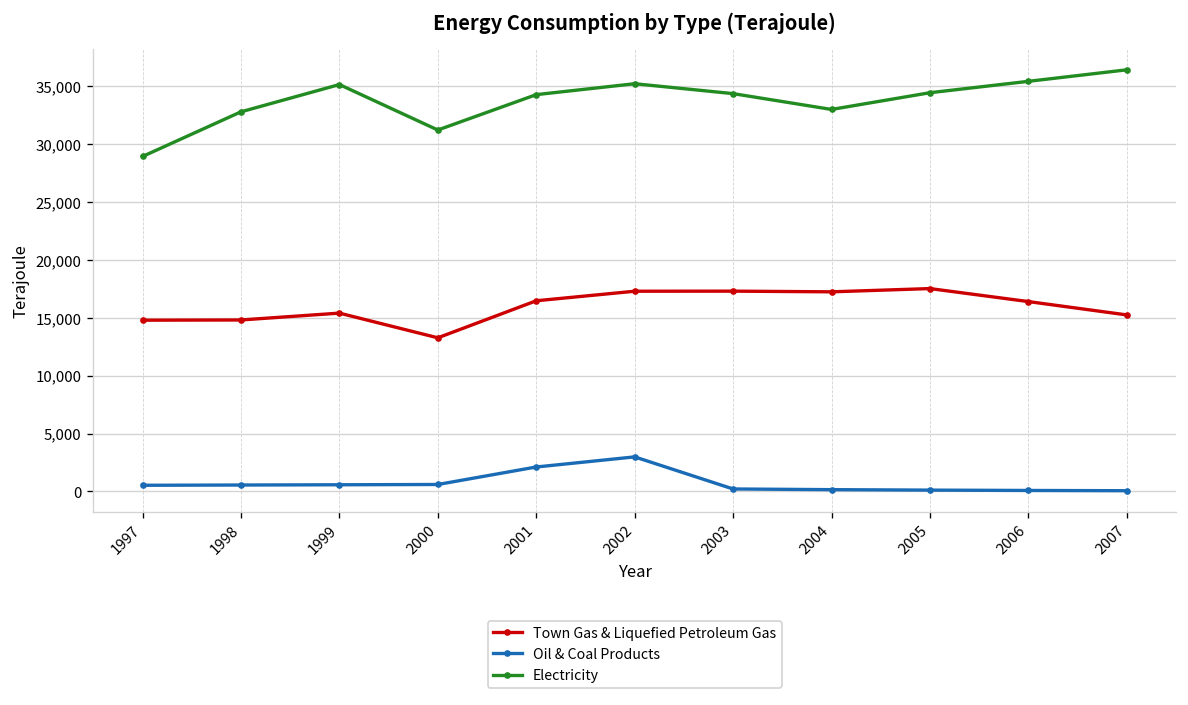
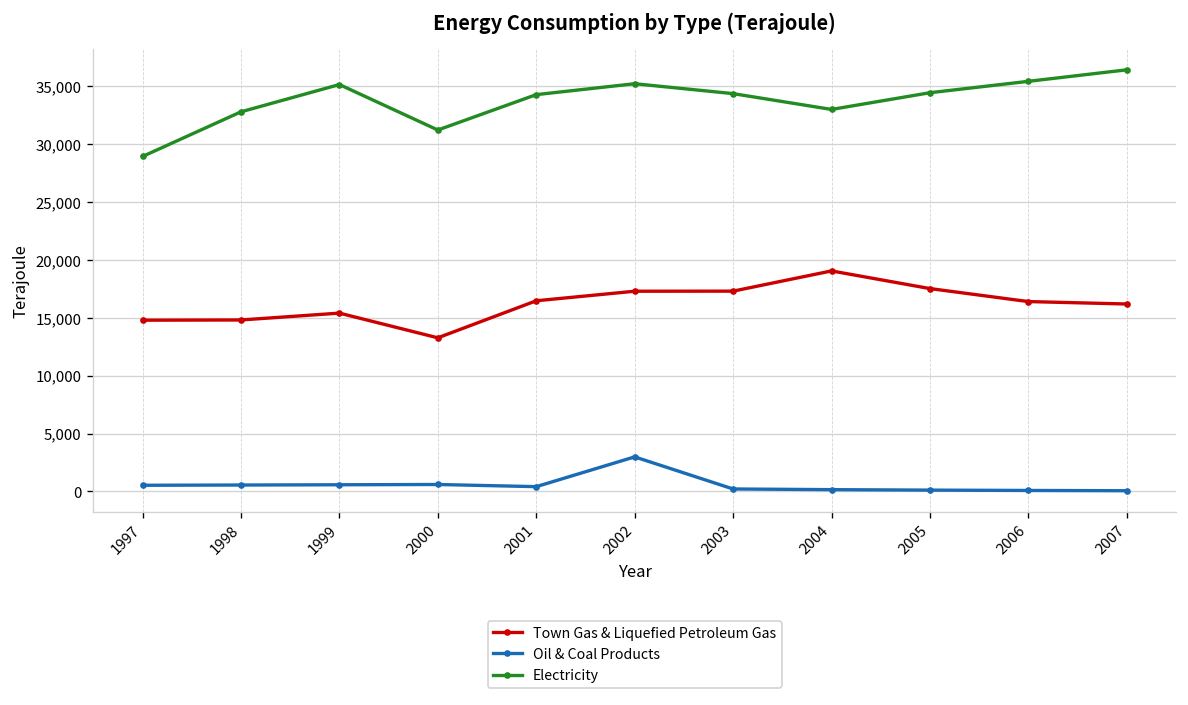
  {
    "Town Gas & Liquefied Petroleum Gas": {
      "1997": "15,000",
      "1998": "15,000",
      "1999": "15,000",
      "2000": "13,000",
      "2001": "16,000",
      "2002": "17,000",
      "2003": "17,000",
-     "2004": "17,000",
+     "2004": "19,000",
      "2005": "18,000",
      "2006": "16,000",
-     "2007": "15,000"
+     "2007": "16,000"
    },
    "Oil & Coal Products": {
      "1997": "1,000",
      "1998": "1,000",
      "1999": "1,000",
      "2000": "1,000",
-     "2001": "2,000",
+     "2001": "0",
      "2002": "3,000",
      "2003": "0",
      "2004": "0",
      "2005": "0",
      "2006": "0",
      "2007": "0"
    },
    "Electricity": {
      "1997": "29,000",
      "1998": "33,000",
      "1999": "35,000",
      "2000": "31,000",
      "2001": "34,000",
      "2002": "35,000",
      "2003": "34,000",
      "2004": "33,000",
      "2005": "34,000",
      "2006": "35,000",
      "2007": "36,000"
    }
  }
